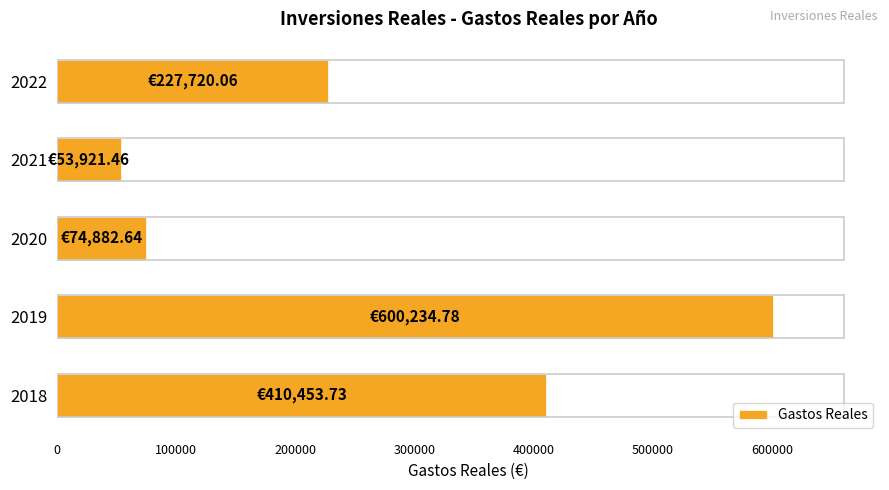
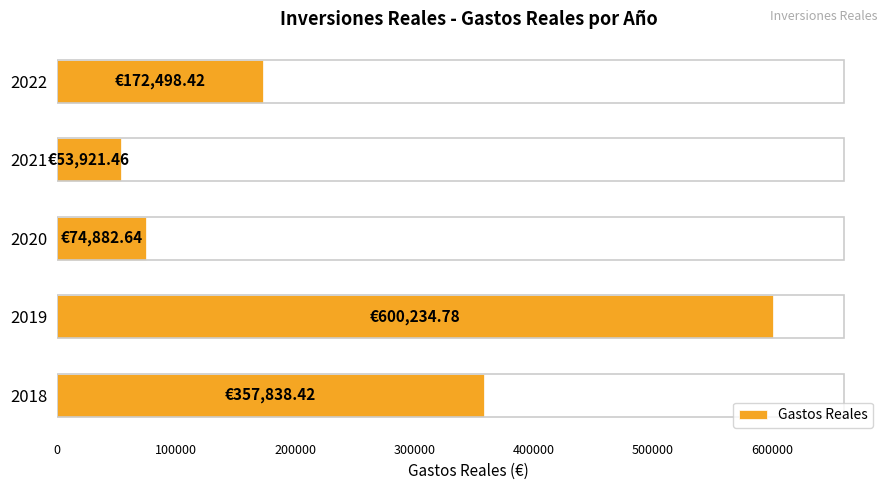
  {
-   "2022": "€227,720.06",
+   "2022": "€172,498.42",
    "2021": "€53,921.46",
    "2020": "€74,882.64",
    "2019": "€600,234.78",
-   "2018": "€410,453.73"
+   "2018": "€357,838.42"
  }
